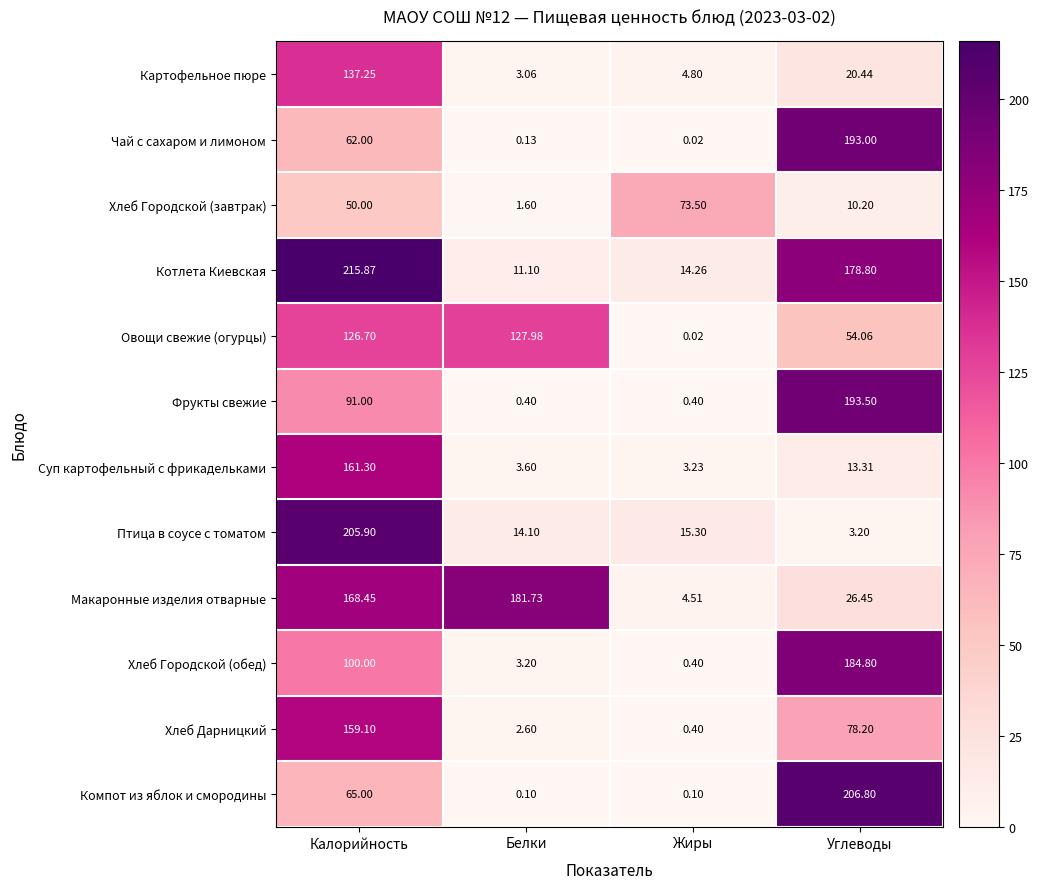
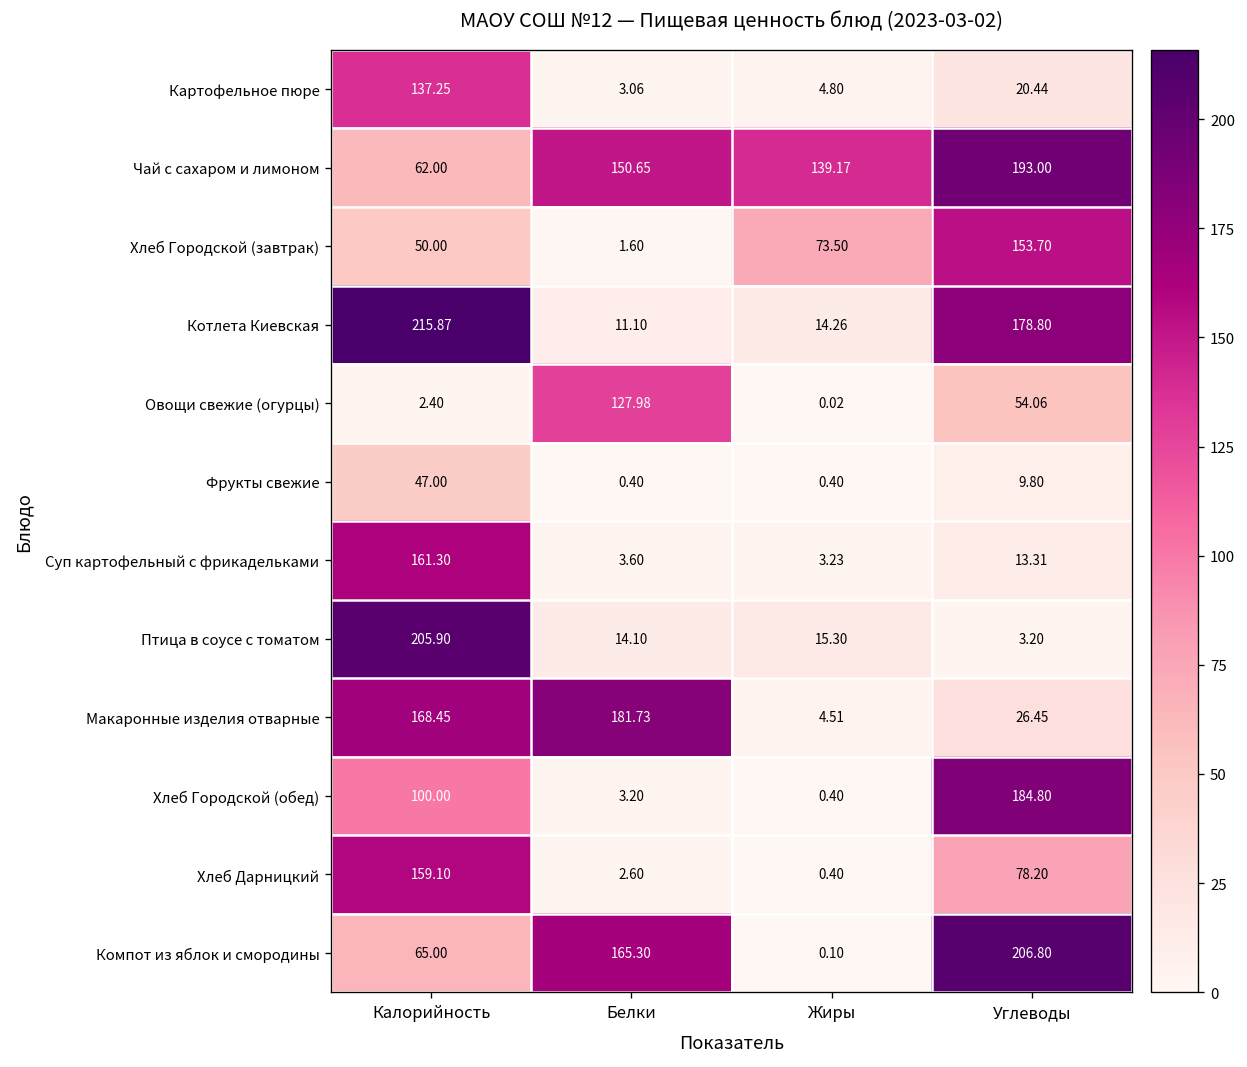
  {
    "Картофельное пюре": {
      "Калорийность": 137.25,
      "Белки": 3.06,
      "Жиры": 4.80,
      "Углеводы": 20.44
    },
    "Чай с сахаром и лимоном": {
      "Калорийность": 62.00,
-     "Белки": 0.13,
-     "Жиры": 0.02,
+     "Белки": 150.65,
+     "Жиры": 139.17,
      "Углеводы": 193.00
    },
    "Хлеб Городской (завтрак)": {
      "Калорийность": 50.00,
      "Белки": 1.60,
      "Жиры": 73.50,
-     "Углеводы": 10.20
+     "Углеводы": 153.70
    },
    "Котлета Киевская": {
      "Калорийность": 215.87,
      "Белки": 11.10,
      "Жиры": 14.26,
      "Углеводы": 178.80
    },
    "Овощи свежие (огурцы)": {
-     "Калорийность": 126.70,
+     "Калорийность": 2.40,
      "Белки": 127.98,
      "Жиры": 0.02,
      "Углеводы": 54.06
    },
    "Фрукты свежие": {
-     "Калорийность": 91.00,
+     "Калорийность": 47.00,
      "Белки": 0.40,
      "Жиры": 0.40,
-     "Углеводы": 193.50
+     "Углеводы": 9.80
    },
    "Суп картофельный с фрикадельками": {
      "Калорийность": 161.30,
      "Белки": 3.60,
      "Жиры": 3.23,
      "Углеводы": 13.31
    },
    "Птица в соусе с томатом": {
      "Калорийность": 205.90,
      "Белки": 14.10,
      "Жиры": 15.30,
      "Углеводы": 3.20
    },
    "Макаронные изделия отварные": {
      "Калорийность": 168.45,
      "Белки": 181.73,
      "Жиры": 4.51,
      "Углеводы": 26.45
    },
    "Хлеб Городской (обед)": {
      "Калорийность": 100.00,
      "Белки": 3.20,
      "Жиры": 0.40,
      "Углеводы": 184.80
    },
    "Хлеб Дарницкий": {
      "Калорийность": 159.10,
      "Белки": 2.60,
      "Жиры": 0.40,
      "Углеводы": 78.20
    },
    "Компот из яблок и смородины": {
      "Калорийность": 65.00,
-     "Белки": 0.10,
+     "Белки": 165.30,
      "Жиры": 0.10,
      "Углеводы": 206.80
    }
  }
